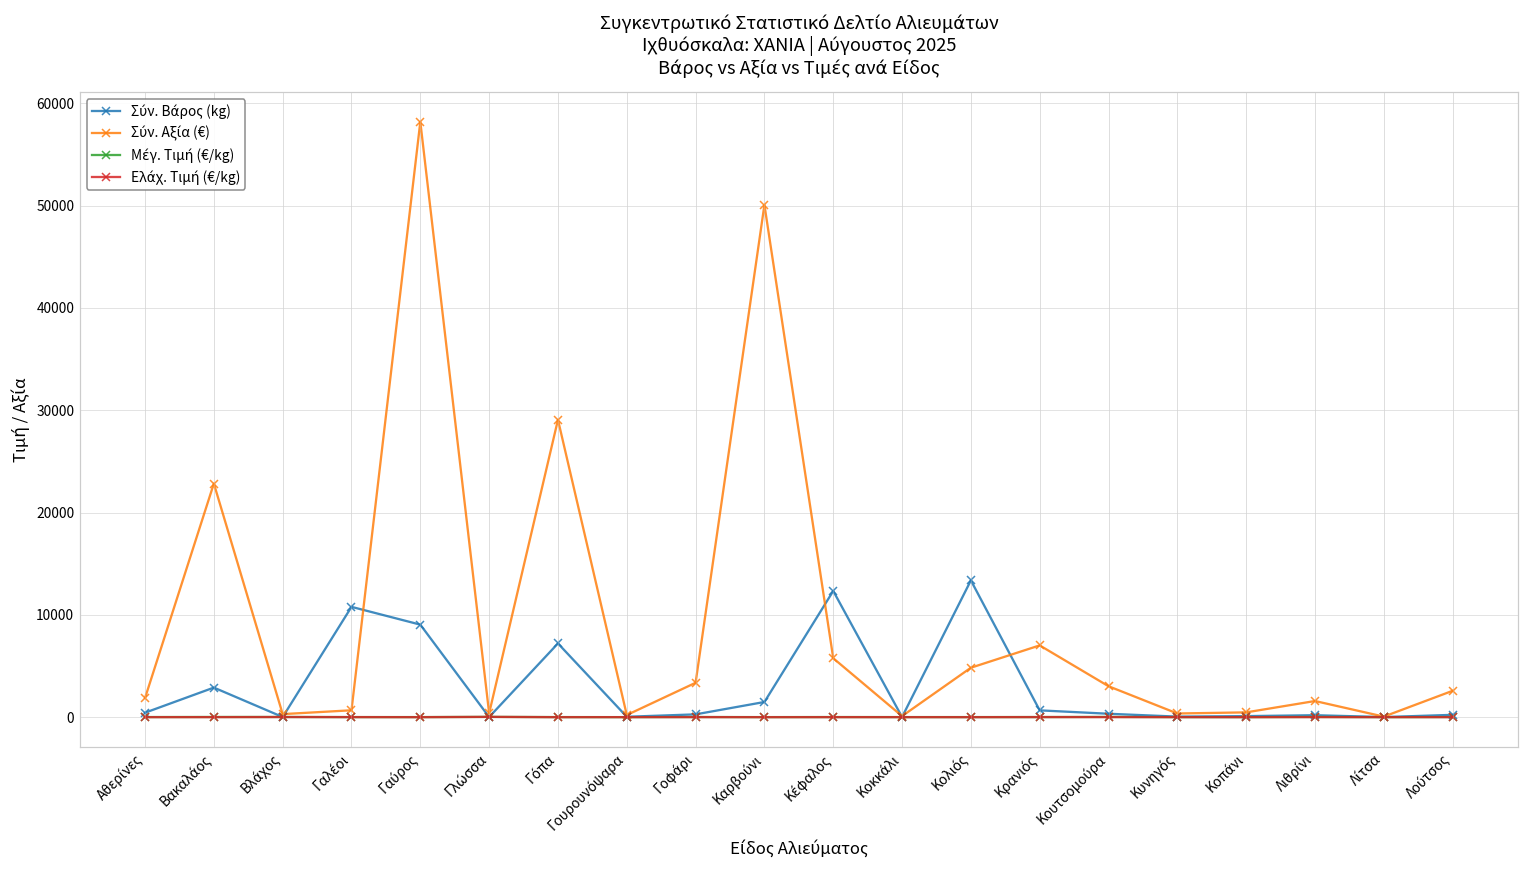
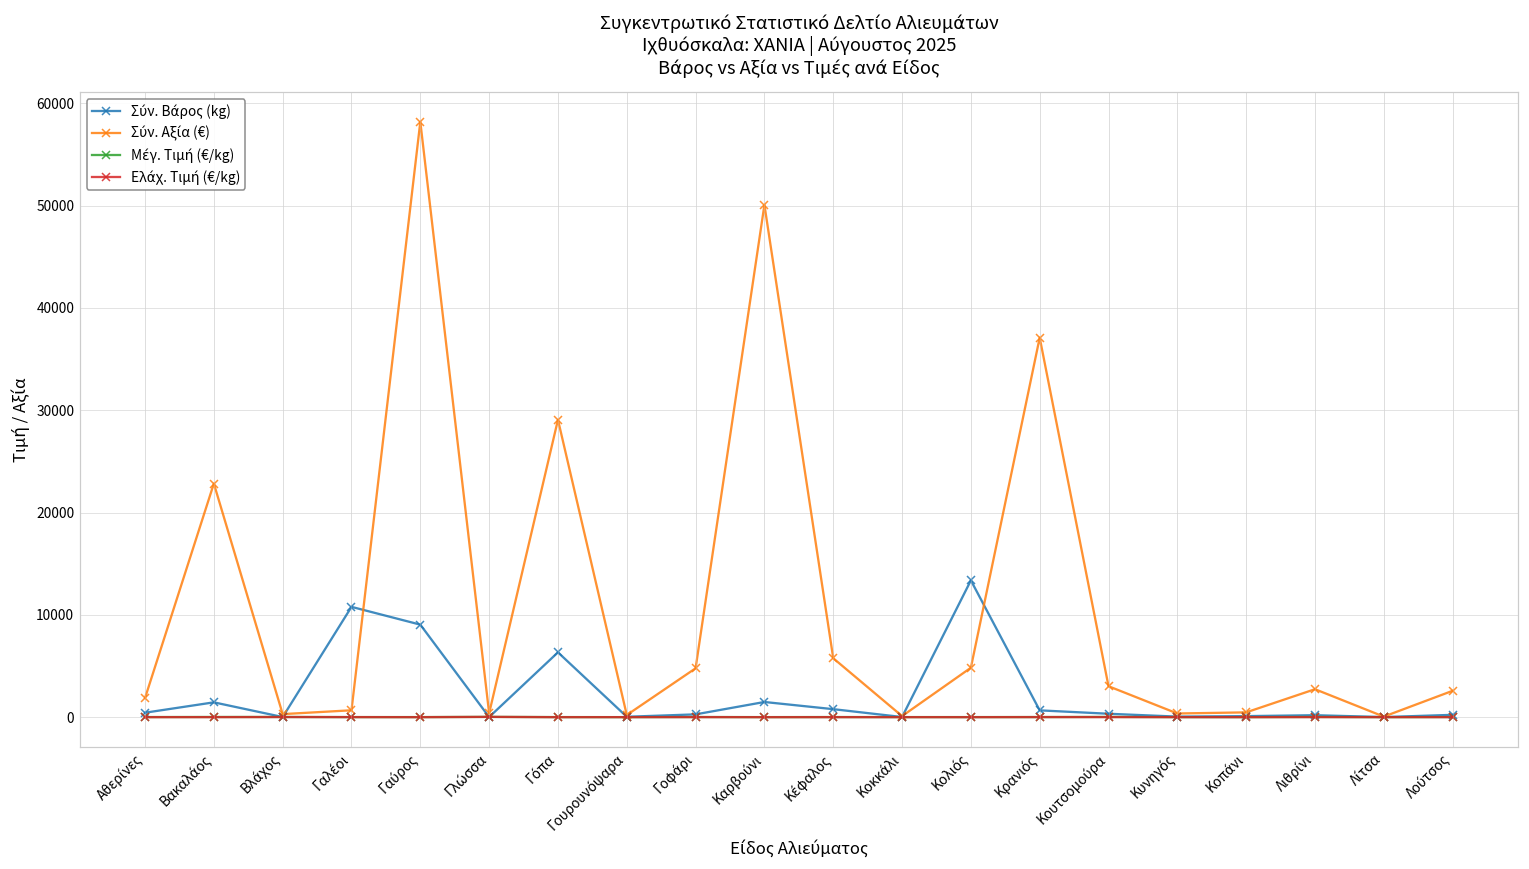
  {
    "Σύν. Βάρος (kg)": {
      "Αθερίνες": 0,
-     "Βακαλάος": 3000,
+     "Βακαλάος": 1000,
      "Γαλέοι": 11000,
      "Γαύρος": 9000,
-     "Γόπα": 7000,
+     "Γόπα": 6000,
      "Καρβούνι": 1000,
-     "Κέφαλος": 12000,
+     "Κέφαλος": 1000,
      "Κολιός": 13000,
      "Κρανιός": 1000,
      "Κουτσομούρα": 0
    },
    "Σύν. Αξία (€)": {
      "Αθερίνες": 2000,
      "Βακαλάος": 23000,
      "Βλάχος": 0,
      "Γαλέοι": 1000,
      "Γαύρος": 58000,
      "Γλώσσα": 0,
      "Γόπα": 29000,
-     "Γοφάρι": 3000,
+     "Γοφάρι": 5000,
      "Καρβούνι": 50000,
      "Κέφαλος": 6000,
      "Κολιός": 5000,
-     "Κρανιός": 7000,
+     "Κρανιός": 37000,
      "Κουτσομούρα": 3000,
      "Κυνηγός": 0,
      "Κοπάνι": 0,
-     "Λιθρίνι": 2000,
+     "Λιθρίνι": 3000,
      "Λούτσος": 3000
    },
    "Ελάχ. Τιμή (€/kg)": {
      "Αθερίνες": 0,
      "Βακαλάος": 0,
      "Γαλέοι": 0,
      "Γαύρος": 0,
      "Γόπα": 0,
      "Καρβούνι": 0,
      "Κέφαλος": 0,
      "Κολιός": 0,
      "Κρανιός": 0,
      "Κουτσομούρα": 0
    }
  }
